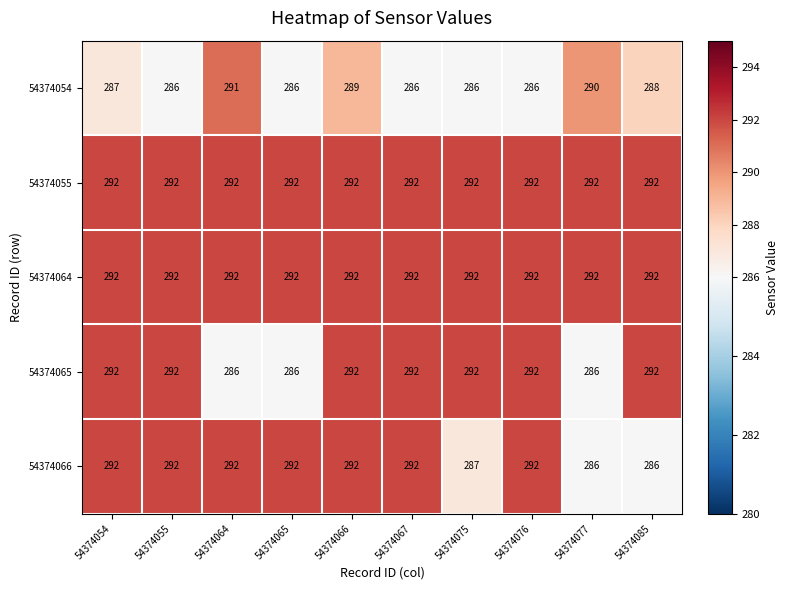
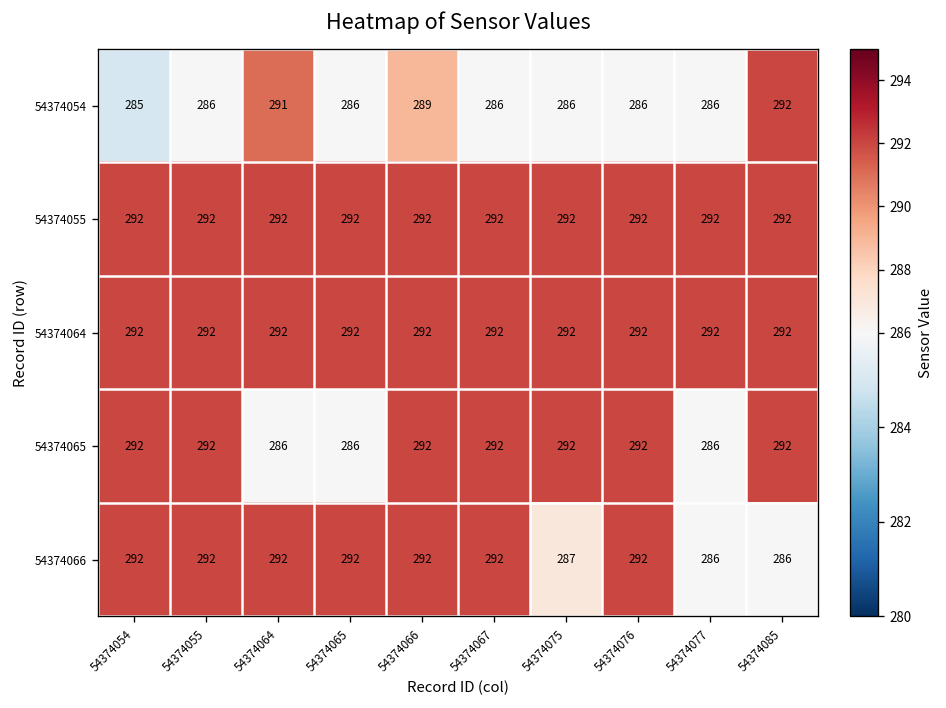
  {
    "54374054": {
-     "54374054": 287,
+     "54374054": 285,
      "54374055": 286,
      "54374064": 291,
      "54374065": 286,
      "54374066": 289,
      "54374067": 286,
      "54374075": 286,
      "54374076": 286,
-     "54374077": 290,
-     "54374085": 288
+     "54374077": 286,
+     "54374085": 292
    },
    "54374055": {
      "54374054": 292,
      "54374055": 292,
      "54374064": 292,
      "54374065": 292,
      "54374066": 292,
      "54374067": 292,
      "54374075": 292,
      "54374076": 292,
      "54374077": 292,
      "54374085": 292
    },
    "54374064": {
      "54374054": 292,
      "54374055": 292,
      "54374064": 292,
      "54374065": 292,
      "54374066": 292,
      "54374067": 292,
      "54374075": 292,
      "54374076": 292,
      "54374077": 292,
      "54374085": 292
    },
    "54374065": {
      "54374054": 292,
      "54374055": 292,
      "54374064": 286,
      "54374065": 286,
      "54374066": 292,
      "54374067": 292,
      "54374075": 292,
      "54374076": 292,
      "54374077": 286,
      "54374085": 292
    },
    "54374066": {
      "54374054": 292,
      "54374055": 292,
      "54374064": 292,
      "54374065": 292,
      "54374066": 292,
      "54374067": 292,
      "54374075": 287,
      "54374076": 292,
      "54374077": 286,
      "54374085": 286
    }
  }
